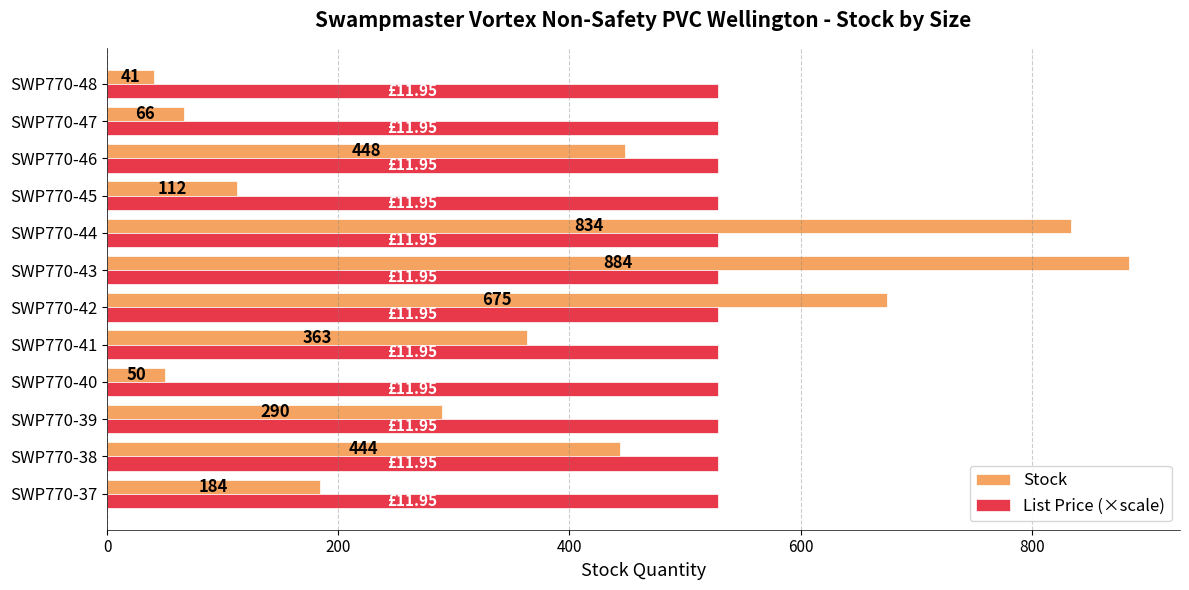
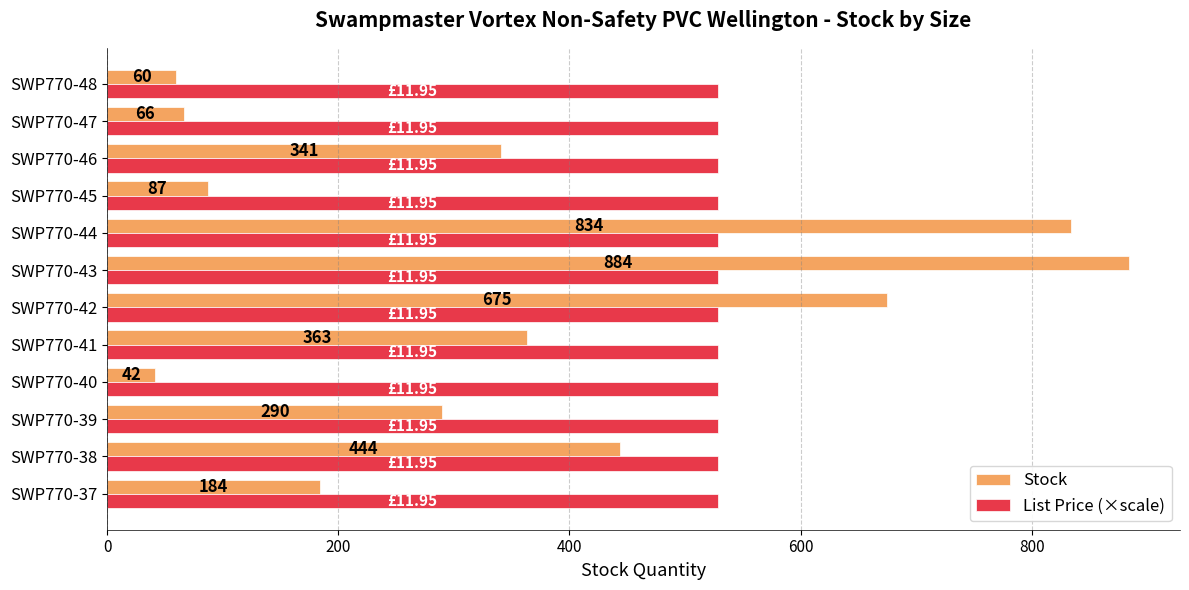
  {
    "Stock": {
-     "SWP770-48": 41,
+     "SWP770-48": 60,
      "SWP770-47": 66,
-     "SWP770-46": 448,
-     "SWP770-45": 112,
+     "SWP770-46": 341,
+     "SWP770-45": 87,
      "SWP770-44": 834,
      "SWP770-43": 884,
      "SWP770-42": 675,
      "SWP770-41": 363,
-     "SWP770-40": 50,
+     "SWP770-40": 42,
      "SWP770-39": 290,
      "SWP770-38": 444,
      "SWP770-37": 184
    }
  }
